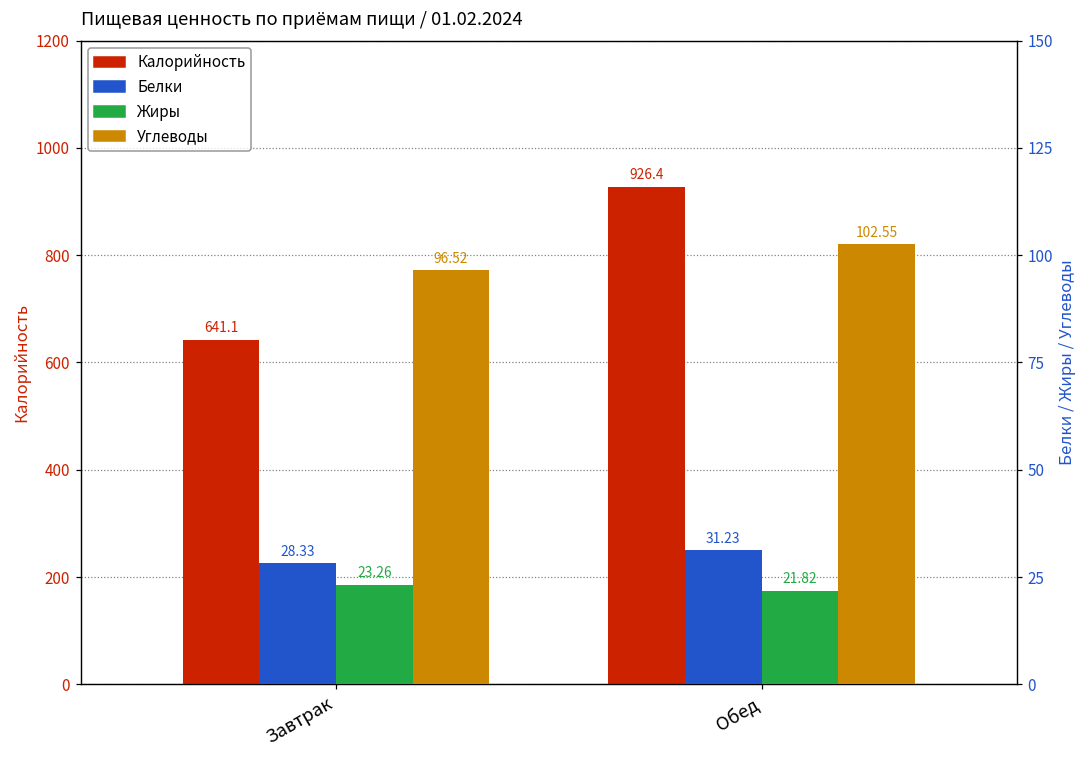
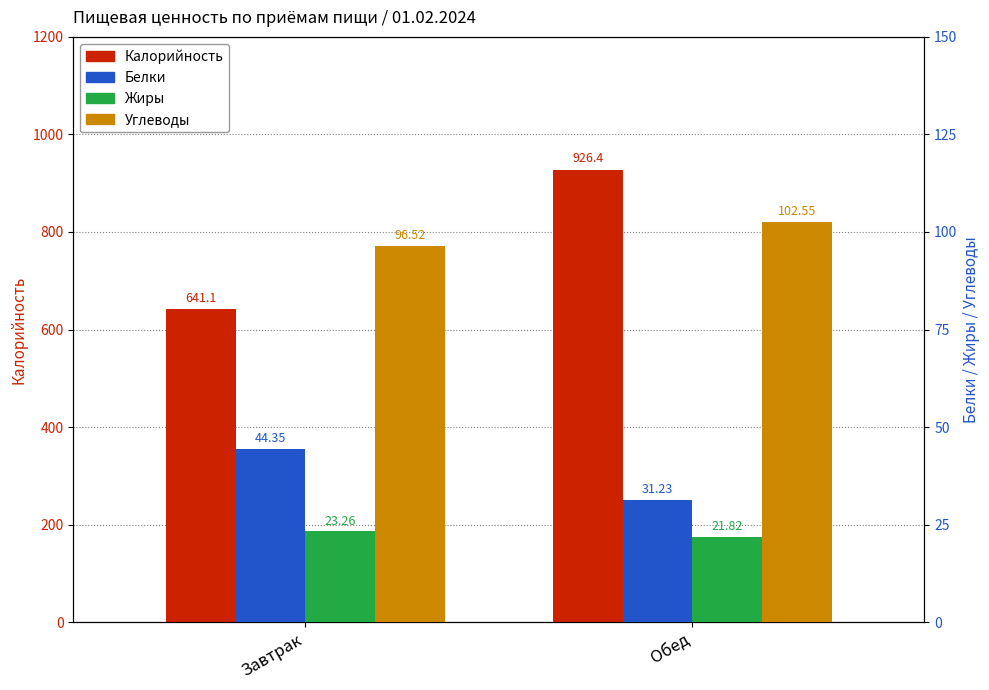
  {
    "Калорийность": {
      "Завтрак": 641.1,
      "Обед": 926.4
    },
    "Белки": {
-     "Завтрак": 28.33,
+     "Завтрак": 44.35,
      "Обед": 31.23
    },
    "Жиры": {
      "Завтрак": 23.26,
      "Обед": 21.82
    },
    "Углеводы": {
      "Завтрак": 96.52,
      "Обед": 102.55
    }
  }
